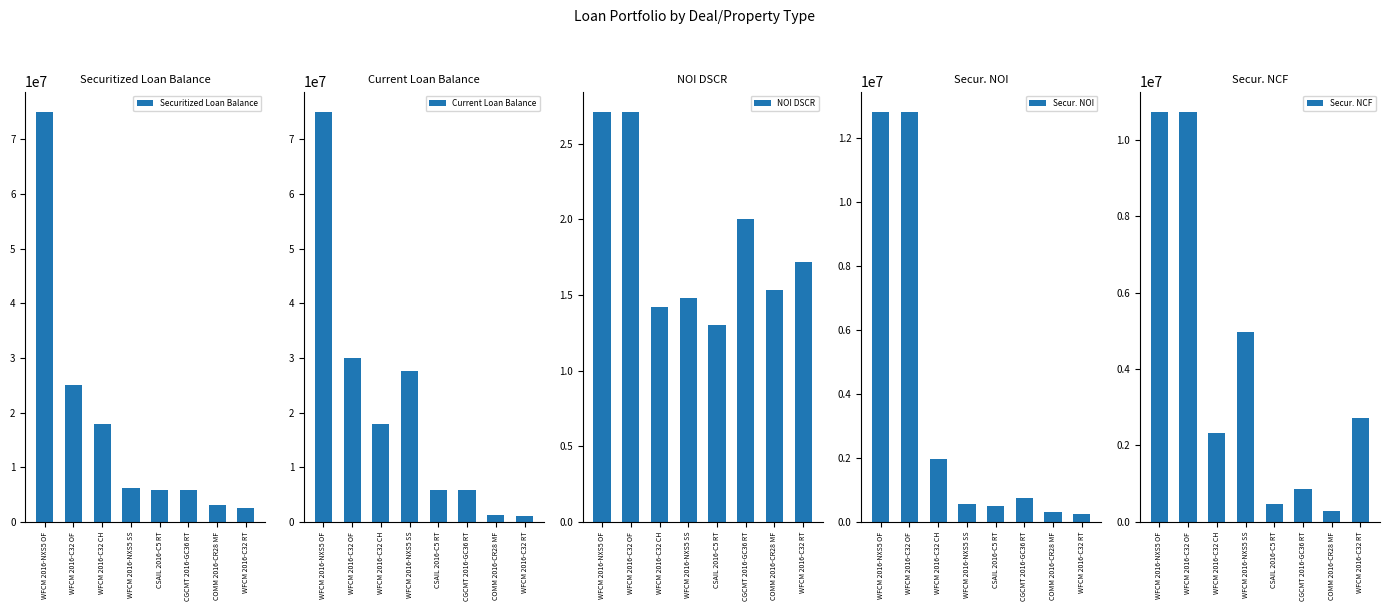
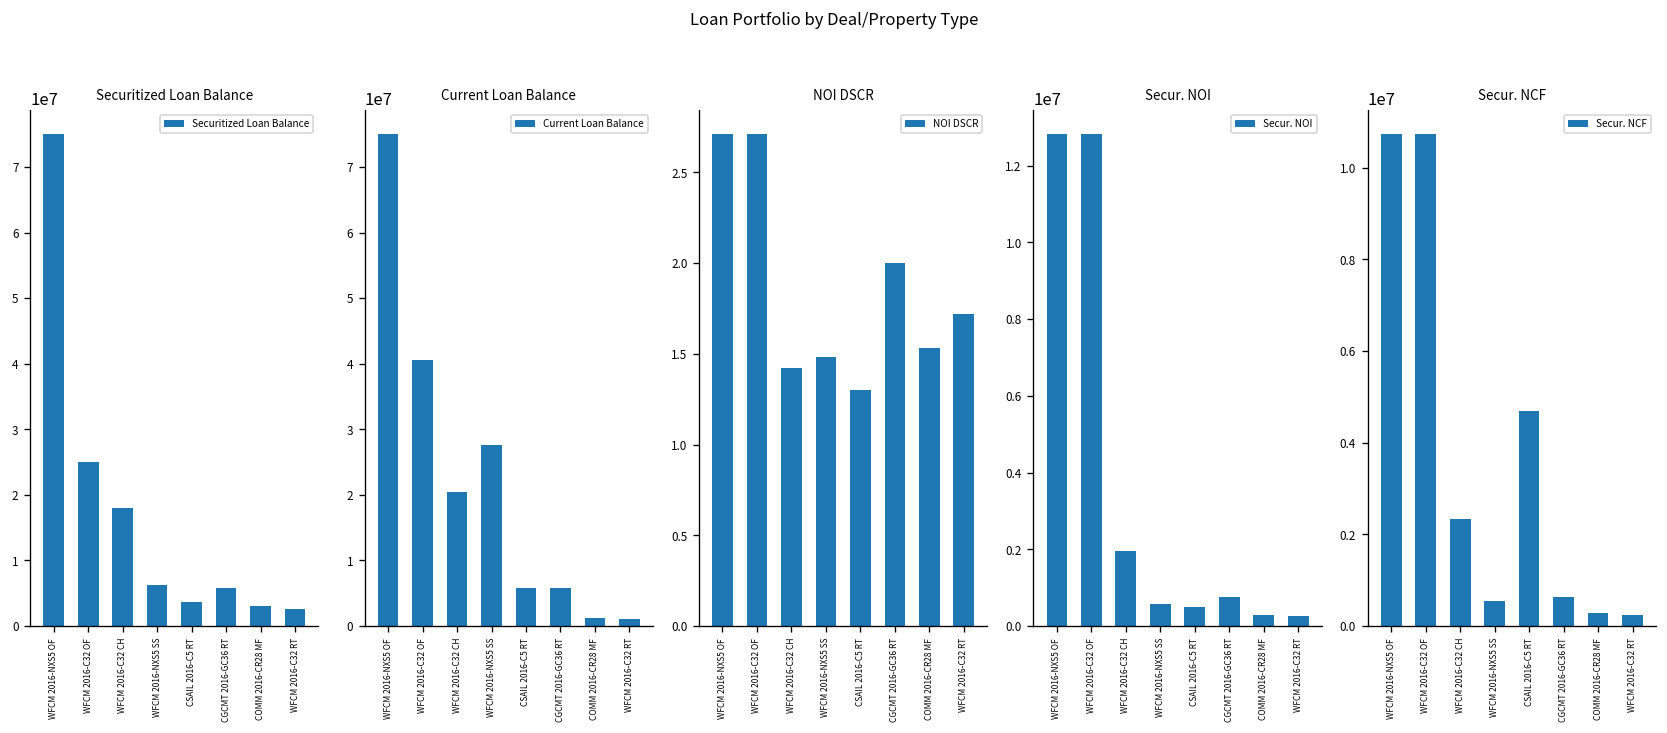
  {
    "Securitized Loan Balance": {
      "WFCM 2016-NXS5 OF": 75000000,
      "WFCM 2016-C32 OF": 25000000,
      "WFCM 2016-C32 CH": 18000000,
      "WFCM 2016-NXS5 SS": 6000000,
-     "CSAIL 2016-C5 RT": 6000000,
+     "CSAIL 2016-C5 RT": 4000000,
      "CGCMT 2016-GC36 RT": 6000000,
      "COMM 2016-CR28 MF": 3000000,
      "WFCM 2016-C32 RT": 3000000
    },
    "Current Loan Balance": {
      "WFCM 2016-NXS5 OF": 75000000,
-     "WFCM 2016-C32 OF": 30000000,
-     "WFCM 2016-C32 CH": 18000000,
+     "WFCM 2016-C32 OF": 40000000,
+     "WFCM 2016-C32 CH": 20000000,
      "WFCM 2016-NXS5 SS": 28000000,
      "CSAIL 2016-C5 RT": 6000000,
      "CGCMT 2016-GC36 RT": 6000000,
      "COMM 2016-CR28 MF": 1000000,
      "WFCM 2016-C32 RT": 1000000
    },
    "NOI DSCR": {
      "WFCM 2016-NXS5 OF": 2.71,
      "WFCM 2016-C32 OF": 2.71,
      "WFCM 2016-C32 CH": 1.42,
      "WFCM 2016-NXS5 SS": 1.48,
      "CSAIL 2016-C5 RT": 1.30,
      "CGCMT 2016-GC36 RT": 2.00,
      "COMM 2016-CR28 MF": 1.53,
      "WFCM 2016-C32 RT": 1.72
    },
    "Secur. NOI": {
      "WFCM 2016-NXS5 OF": 12800000,
      "WFCM 2016-C32 OF": 12800000,
      "WFCM 2016-C32 CH": 2000000,
      "WFCM 2016-NXS5 SS": 600000,
      "CSAIL 2016-C5 RT": 500000,
      "CGCMT 2016-GC36 RT": 800000,
      "COMM 2016-CR28 MF": 300000,
      "WFCM 2016-C32 RT": 300000
    },
    "Secur. NCF": {
      "WFCM 2016-NXS5 OF": 10700000,
      "WFCM 2016-C32 OF": 10700000,
      "WFCM 2016-C32 CH": 2300000,
-     "WFCM 2016-NXS5 SS": 5000000,
-     "CSAIL 2016-C5 RT": 500000,
-     "CGCMT 2016-GC36 RT": 900000,
+     "WFCM 2016-NXS5 SS": 600000,
+     "CSAIL 2016-C5 RT": 4700000,
+     "CGCMT 2016-GC36 RT": 600000,
      "COMM 2016-CR28 MF": 300000,
-     "WFCM 2016-C32 RT": 2700000
+     "WFCM 2016-C32 RT": 200000
    }
  }
